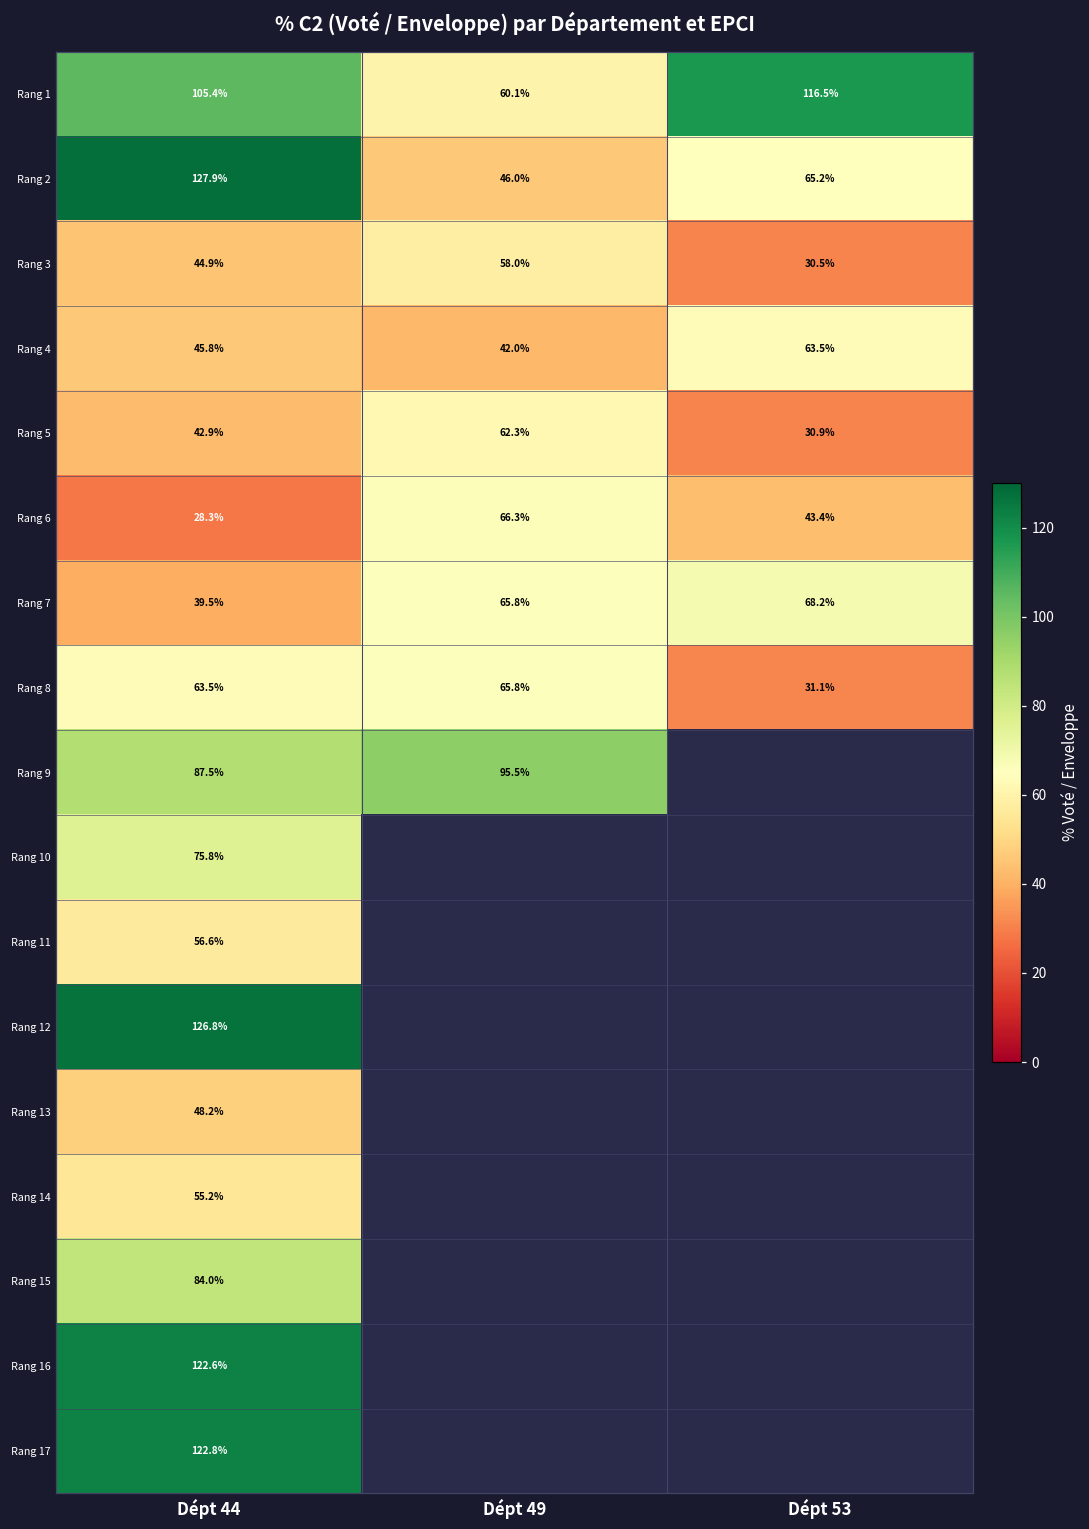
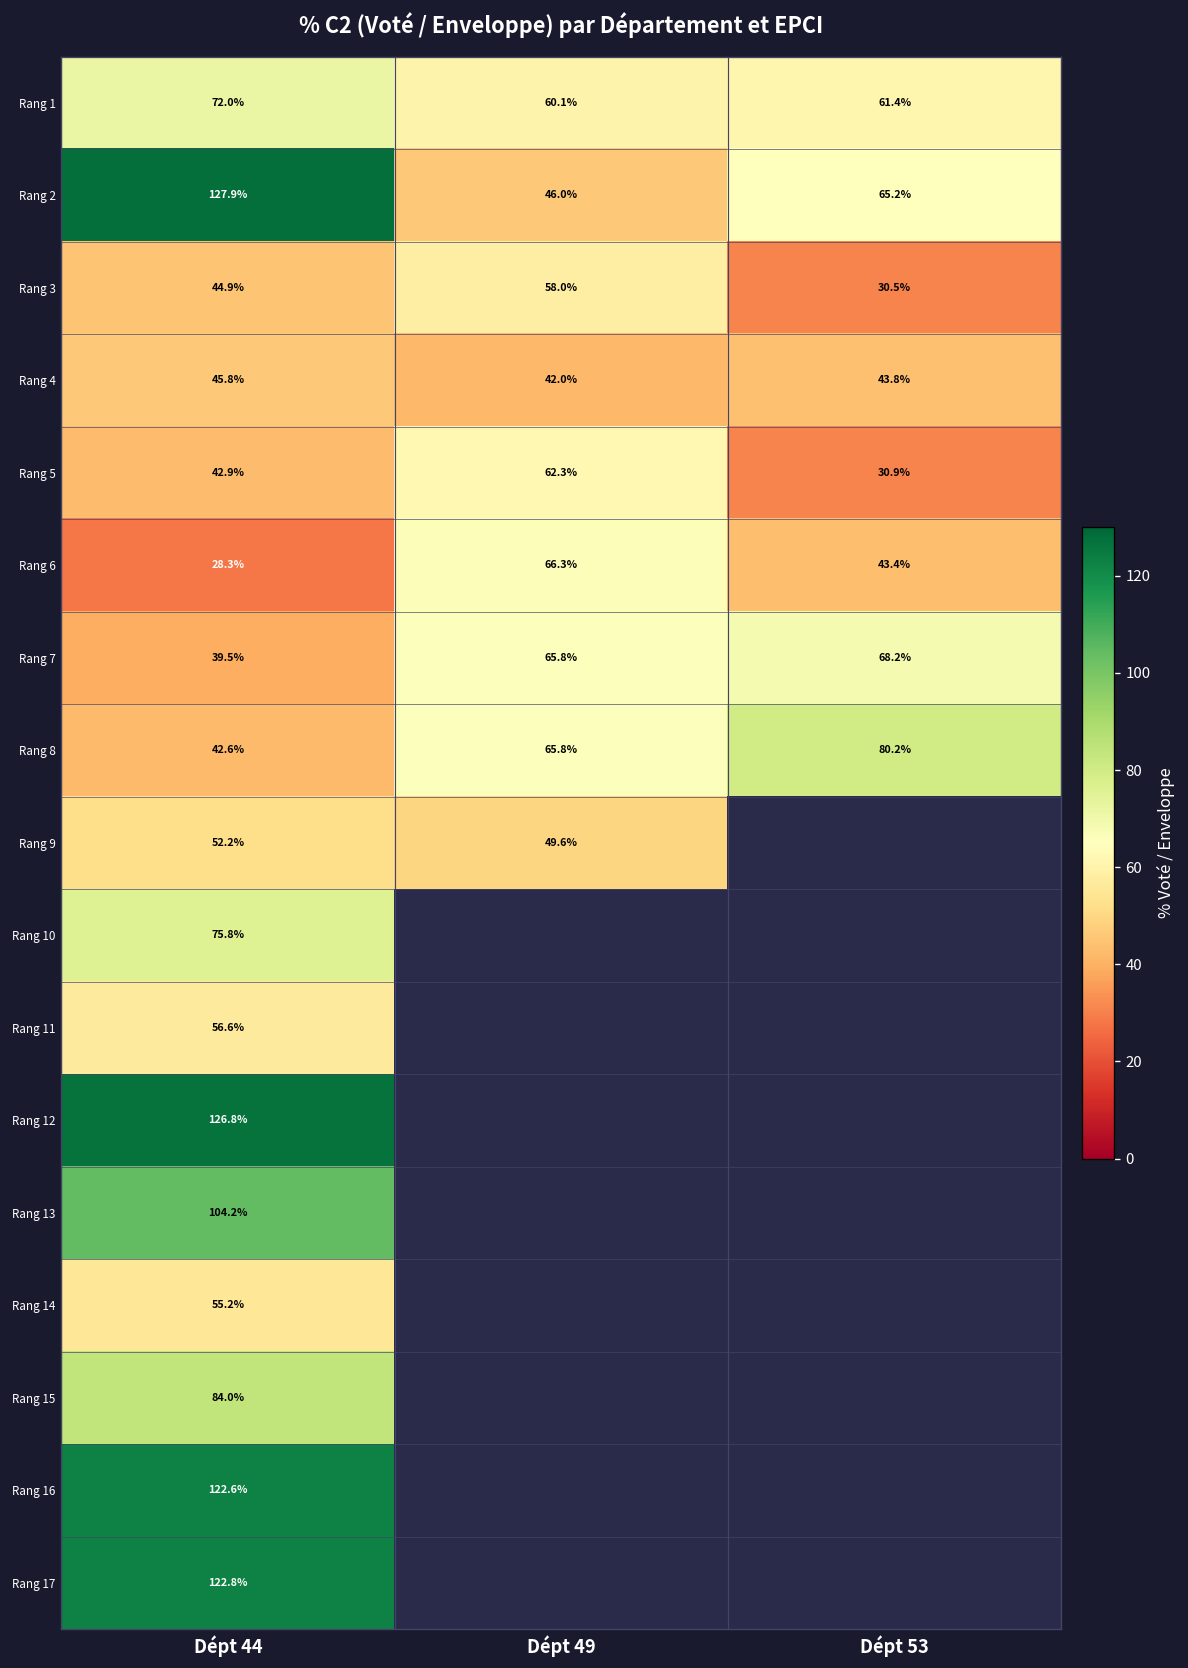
  {
    "Rang 1": {
-     "Dépt 44": "105.4%",
+     "Dépt 44": "72.0%",
      "Dépt 49": "60.1%",
-     "Dépt 53": "116.5%"
+     "Dépt 53": "61.4%"
    },
    "Rang 2": {
      "Dépt 44": "127.9%",
      "Dépt 49": "46.0%",
      "Dépt 53": "65.2%"
    },
    "Rang 3": {
      "Dépt 44": "44.9%",
      "Dépt 49": "58.0%",
      "Dépt 53": "30.5%"
    },
    "Rang 4": {
      "Dépt 44": "45.8%",
      "Dépt 49": "42.0%",
-     "Dépt 53": "63.5%"
+     "Dépt 53": "43.8%"
    },
    "Rang 5": {
      "Dépt 44": "42.9%",
      "Dépt 49": "62.3%",
      "Dépt 53": "30.9%"
    },
    "Rang 6": {
      "Dépt 44": "28.3%",
      "Dépt 49": "66.3%",
      "Dépt 53": "43.4%"
    },
    "Rang 7": {
      "Dépt 44": "39.5%",
      "Dépt 49": "65.8%",
      "Dépt 53": "68.2%"
    },
    "Rang 8": {
-     "Dépt 44": "63.5%",
+     "Dépt 44": "42.6%",
      "Dépt 49": "65.8%",
-     "Dépt 53": "31.1%"
+     "Dépt 53": "80.2%"
    },
    "Rang 9": {
-     "Dépt 44": "87.5%",
-     "Dépt 49": "95.5%"
+     "Dépt 44": "52.2%",
+     "Dépt 49": "49.6%"
    },
    "Rang 10": {
      "Dépt 44": "75.8%"
    },
    "Rang 11": {
      "Dépt 44": "56.6%"
    },
    "Rang 12": {
      "Dépt 44": "126.8%"
    },
    "Rang 13": {
-     "Dépt 44": "48.2%"
+     "Dépt 44": "104.2%"
    },
    "Rang 14": {
      "Dépt 44": "55.2%"
    },
    "Rang 15": {
      "Dépt 44": "84.0%"
    },
    "Rang 16": {
      "Dépt 44": "122.6%"
    },
    "Rang 17": {
      "Dépt 44": "122.8%"
    }
  }
